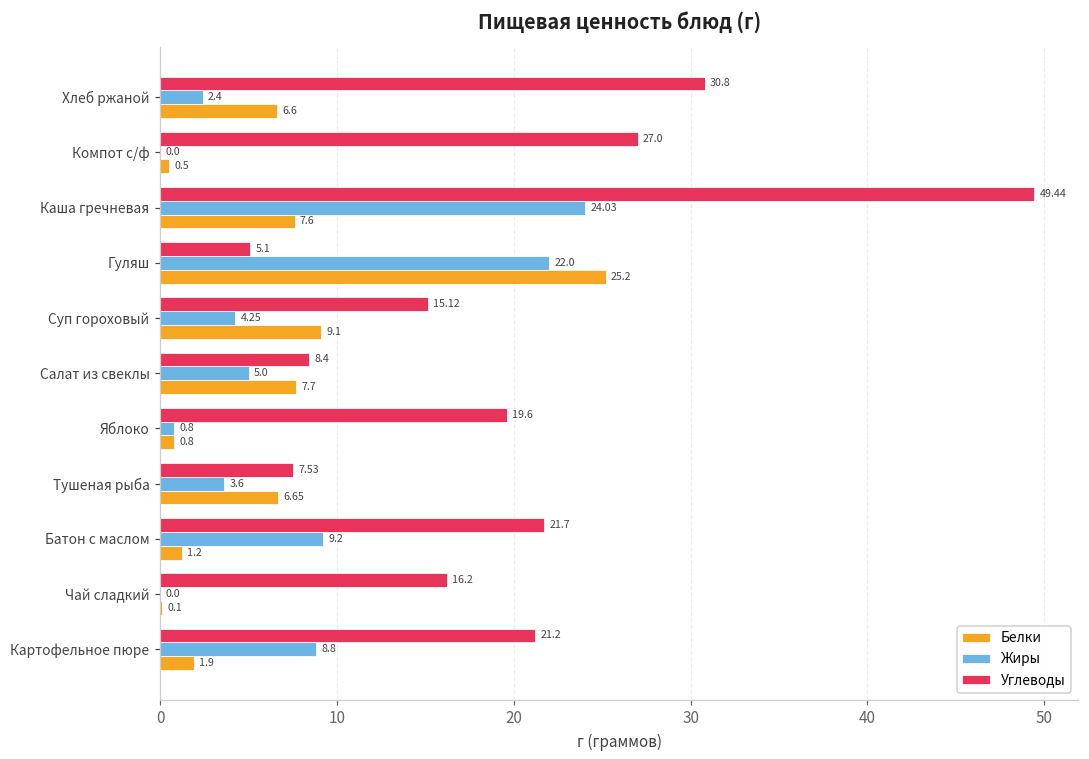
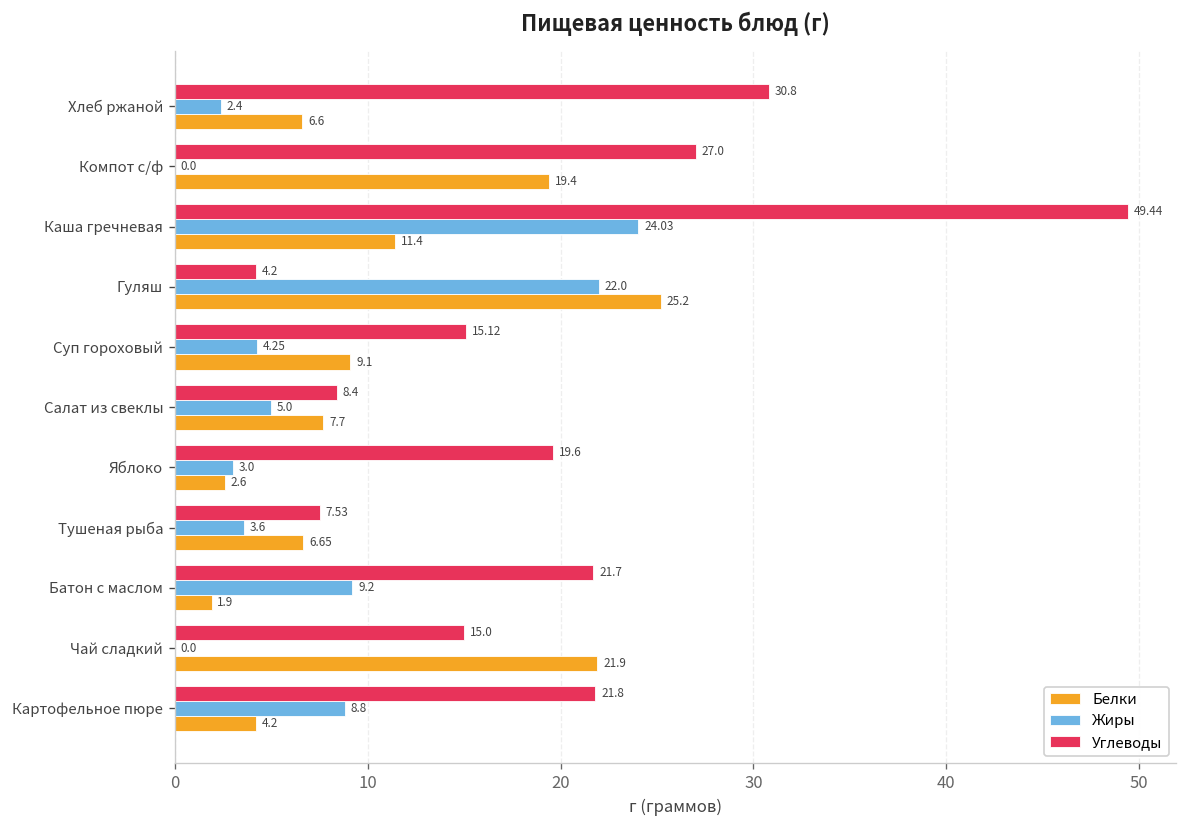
  {
    "Белки": {
      "Хлеб ржаной": 6.6,
-     "Компот с/ф": 0.5,
-     "Каша гречневая": 7.6,
+     "Компот с/ф": 19.4,
+     "Каша гречневая": 11.4,
      "Гуляш": 25.2,
      "Суп гороховый": 9.1,
      "Салат из свеклы": 7.7,
-     "Яблоко": 0.8,
+     "Яблоко": 2.6,
      "Тушеная рыба": 6.65,
-     "Батон с маслом": 1.2,
-     "Чай сладкий": 0.1,
-     "Картофельное пюре": 1.9
+     "Батон с маслом": 1.9,
+     "Чай сладкий": 21.9,
+     "Картофельное пюре": 4.2
    },
    "Жиры": {
      "Хлеб ржаной": 2.4,
      "Компот с/ф": 0.0,
      "Каша гречневая": 24.03,
      "Гуляш": 22.0,
      "Суп гороховый": 4.25,
      "Салат из свеклы": 5.0,
-     "Яблоко": 0.8,
+     "Яблоко": 3.0,
      "Тушеная рыба": 3.6,
      "Батон с маслом": 9.2,
      "Чай сладкий": 0.0,
      "Картофельное пюре": 8.8
    },
    "Углеводы": {
      "Хлеб ржаной": 30.8,
      "Компот с/ф": 27.0,
      "Каша гречневая": 49.44,
-     "Гуляш": 5.1,
+     "Гуляш": 4.2,
      "Суп гороховый": 15.12,
      "Салат из свеклы": 8.4,
      "Яблоко": 19.6,
      "Тушеная рыба": 7.53,
      "Батон с маслом": 21.7,
-     "Чай сладкий": 16.2,
-     "Картофельное пюре": 21.2
+     "Чай сладкий": 15.0,
+     "Картофельное пюре": 21.8
    }
  }
